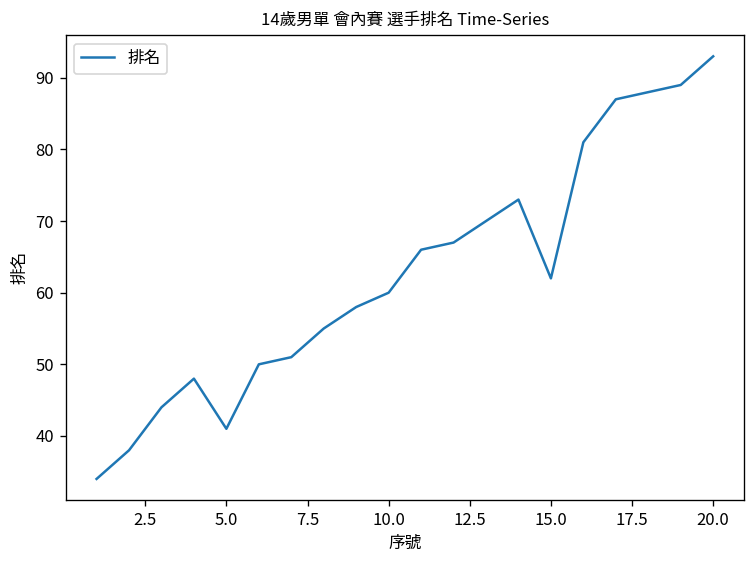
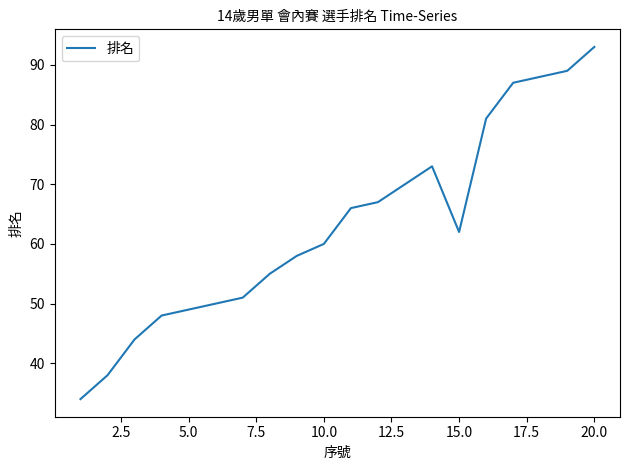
  {
-   "5.0": 41,
+   "5.0": 49,
    "10.0": 60,
    "15.0": 62,
    "20.0": 93
  }
